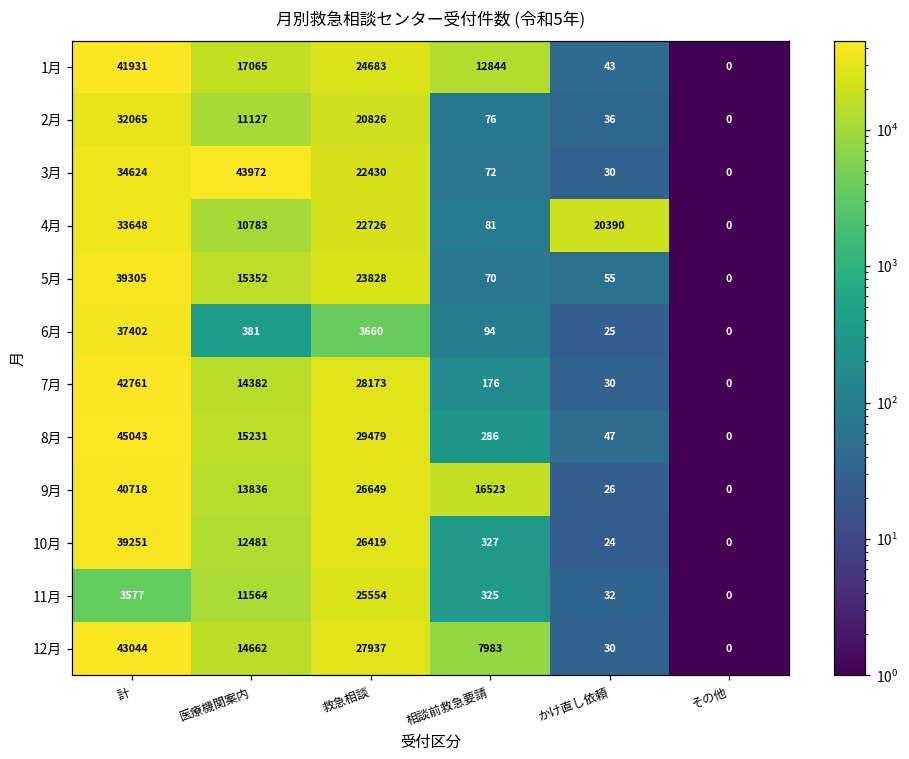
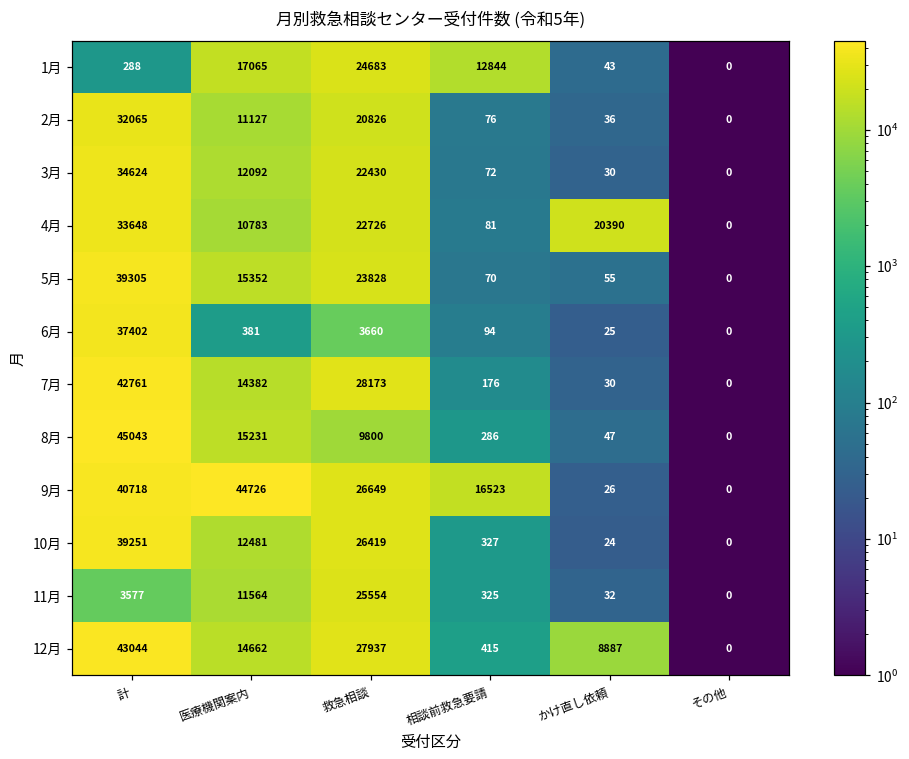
  {
    "1月": {
-     "計": 41931,
+     "計": 288,
      "医療機関案内": 17065,
      "救急相談": 24683,
      "相談前救急要請": 12844,
      "かけ直し依頼": 43,
      "その他": 0
    },
    "2月": {
      "計": 32065,
      "医療機関案内": 11127,
      "救急相談": 20826,
      "相談前救急要請": 76,
      "かけ直し依頼": 36,
      "その他": 0
    },
    "3月": {
      "計": 34624,
-     "医療機関案内": 43972,
+     "医療機関案内": 12092,
      "救急相談": 22430,
      "相談前救急要請": 72,
      "かけ直し依頼": 30,
      "その他": 0
    },
    "4月": {
      "計": 33648,
      "医療機関案内": 10783,
      "救急相談": 22726,
      "相談前救急要請": 81,
      "かけ直し依頼": 20390,
      "その他": 0
    },
    "5月": {
      "計": 39305,
      "医療機関案内": 15352,
      "救急相談": 23828,
      "相談前救急要請": 70,
      "かけ直し依頼": 55,
      "その他": 0
    },
    "6月": {
      "計": 37402,
      "医療機関案内": 381,
      "救急相談": 3660,
      "相談前救急要請": 94,
      "かけ直し依頼": 25,
      "その他": 0
    },
    "7月": {
      "計": 42761,
      "医療機関案内": 14382,
      "救急相談": 28173,
      "相談前救急要請": 176,
      "かけ直し依頼": 30,
      "その他": 0
    },
    "8月": {
      "計": 45043,
      "医療機関案内": 15231,
-     "救急相談": 29479,
+     "救急相談": 9800,
      "相談前救急要請": 286,
      "かけ直し依頼": 47,
      "その他": 0
    },
    "9月": {
      "計": 40718,
-     "医療機関案内": 13836,
+     "医療機関案内": 44726,
      "救急相談": 26649,
      "相談前救急要請": 16523,
      "かけ直し依頼": 26,
      "その他": 0
    },
    "10月": {
      "計": 39251,
      "医療機関案内": 12481,
      "救急相談": 26419,
      "相談前救急要請": 327,
      "かけ直し依頼": 24,
      "その他": 0
    },
    "11月": {
      "計": 3577,
      "医療機関案内": 11564,
      "救急相談": 25554,
      "相談前救急要請": 325,
      "かけ直し依頼": 32,
      "その他": 0
    },
    "12月": {
      "計": 43044,
      "医療機関案内": 14662,
      "救急相談": 27937,
-     "相談前救急要請": 7983,
-     "かけ直し依頼": 30,
+     "相談前救急要請": 415,
+     "かけ直し依頼": 8887,
      "その他": 0
    }
  }
